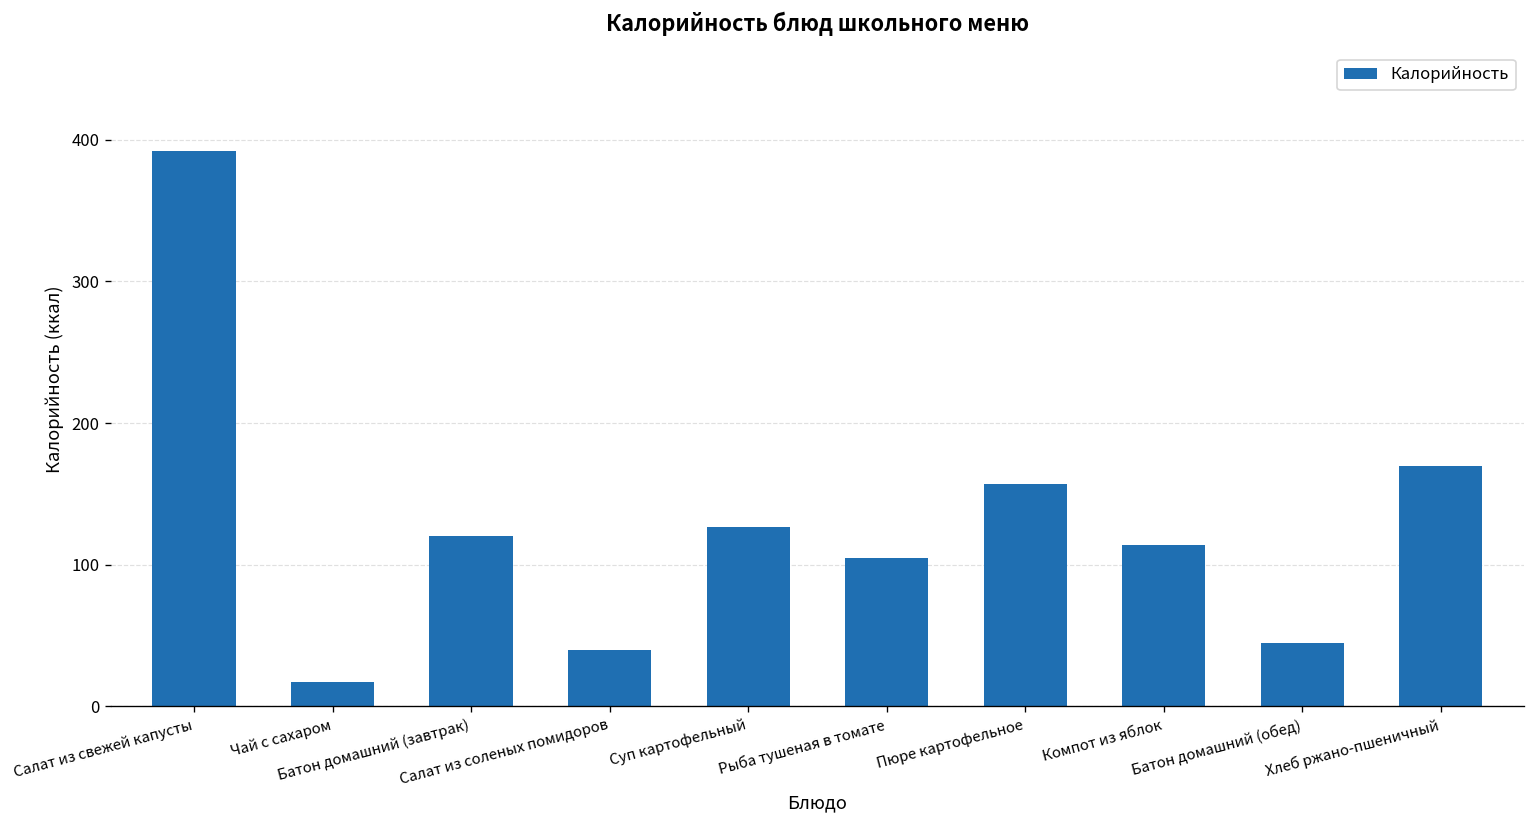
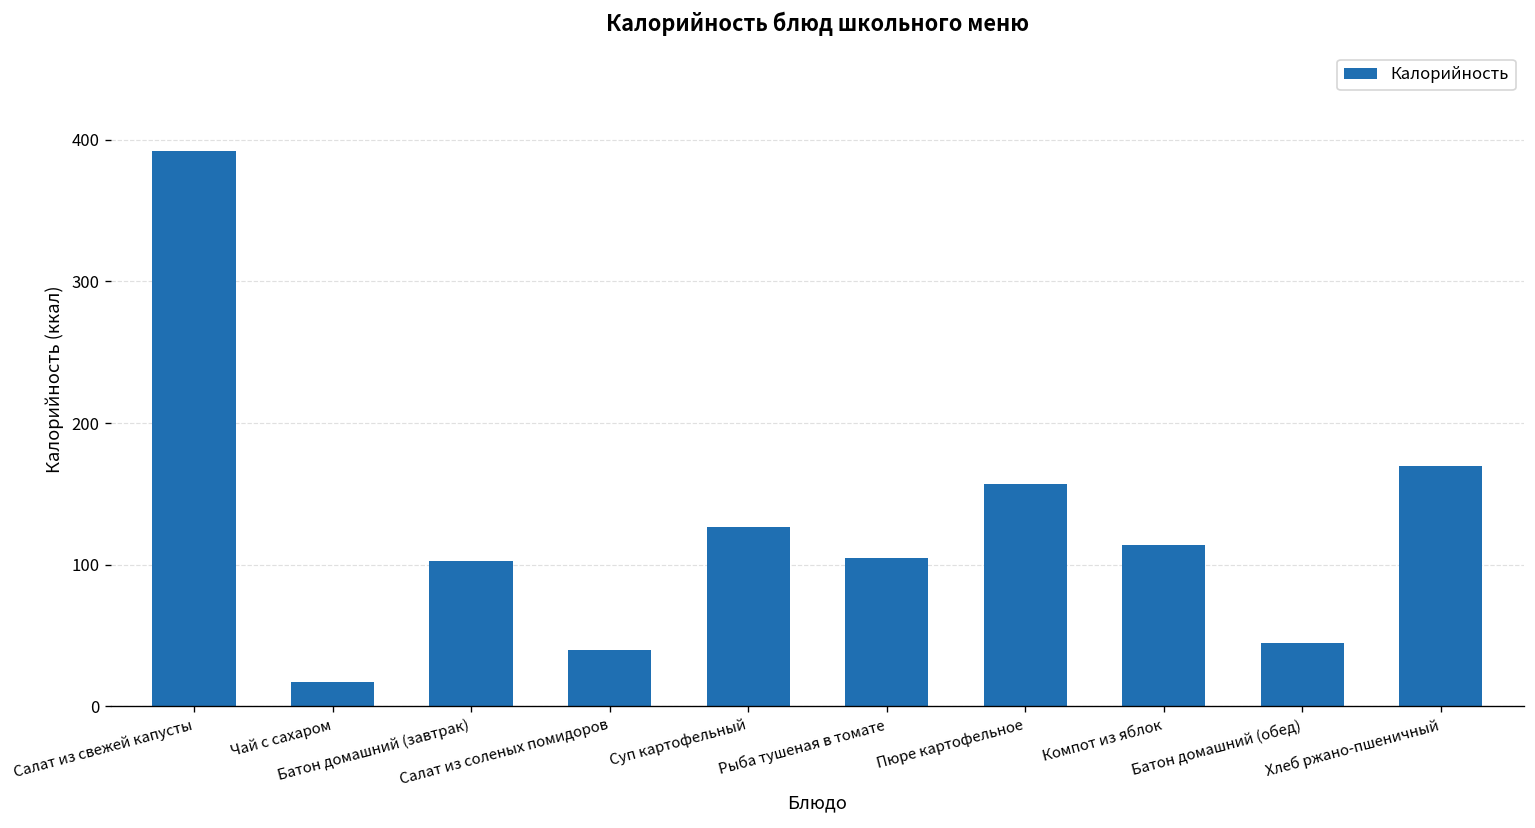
  {
    "Салат из свежей капусты": 392,
    "Чай с сахаром": 17,
-   "Батон домашний (завтрак)": 120,
+   "Батон домашний (завтрак)": 103,
    "Салат из соленых помидоров": 40,
    "Суп картофельный": 127,
    "Рыба тушеная в томате": 105,
    "Пюре картофельное": 157,
    "Компот из яблок": 114,
    "Батон домашний (обед)": 45,
    "Хлеб ржано-пшеничный": 170
  }
